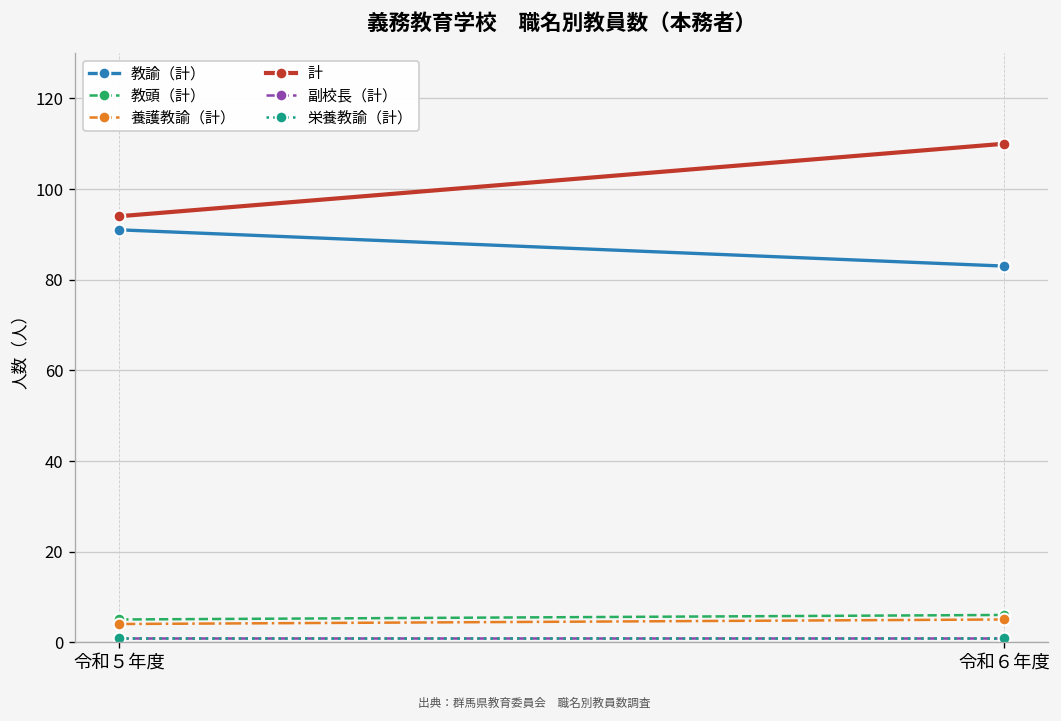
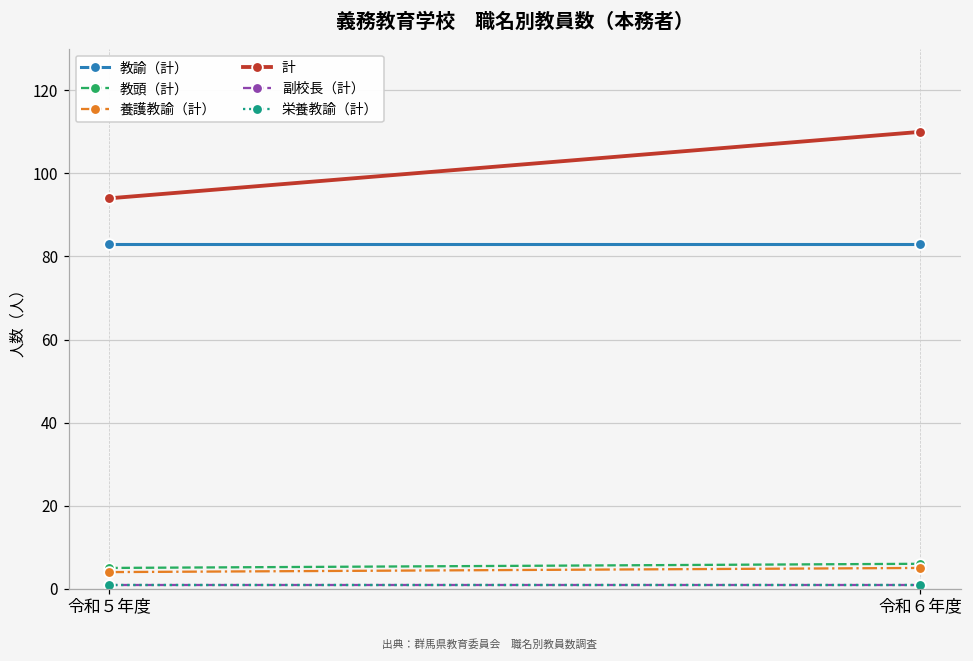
  {
    "教諭（計）": {
-     "令和５年度": 91,
+     "令和５年度": 83,
      "令和６年度": 83
    },
    "養護教諭（計）": {
      "令和５年度": 4,
      "令和６年度": 5
    },
    "計": {
      "令和５年度": 94,
      "令和６年度": 110
    }
  }
